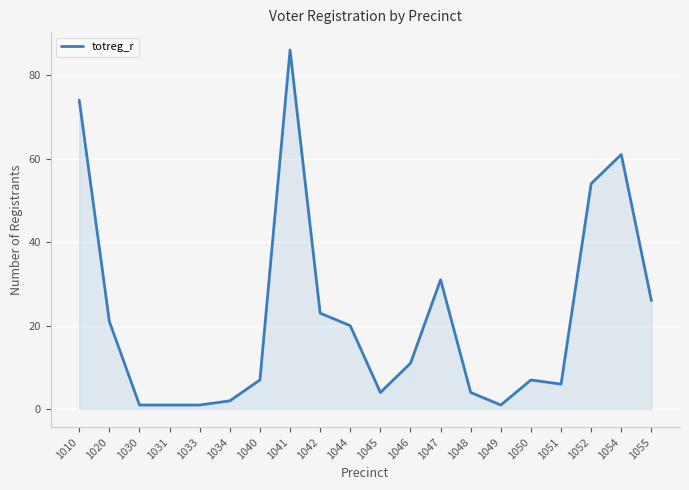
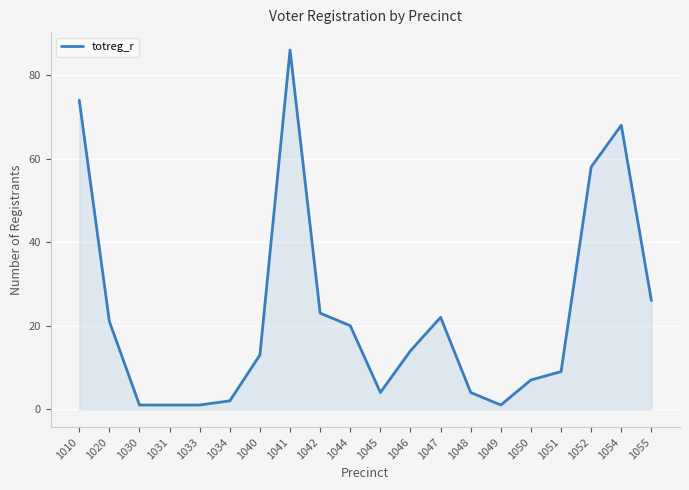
  {
    "1010": 74,
    "1020": 21,
    "1030": 1,
    "1031": 1,
    "1033": 1,
    "1034": 2,
-   "1040": 7,
+   "1040": 13,
    "1041": 86,
    "1042": 23,
    "1044": 20,
    "1045": 4,
-   "1046": 11,
-   "1047": 31,
+   "1046": 14,
+   "1047": 22,
    "1048": 4,
    "1049": 1,
    "1050": 7,
-   "1051": 6,
-   "1052": 54,
-   "1054": 61,
+   "1051": 9,
+   "1052": 58,
+   "1054": 68,
    "1055": 26
  }
